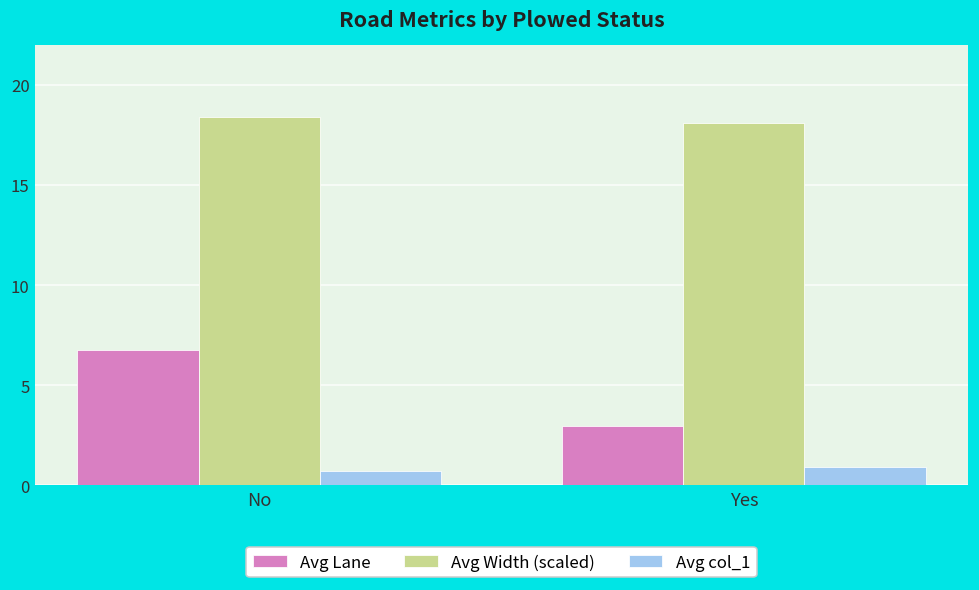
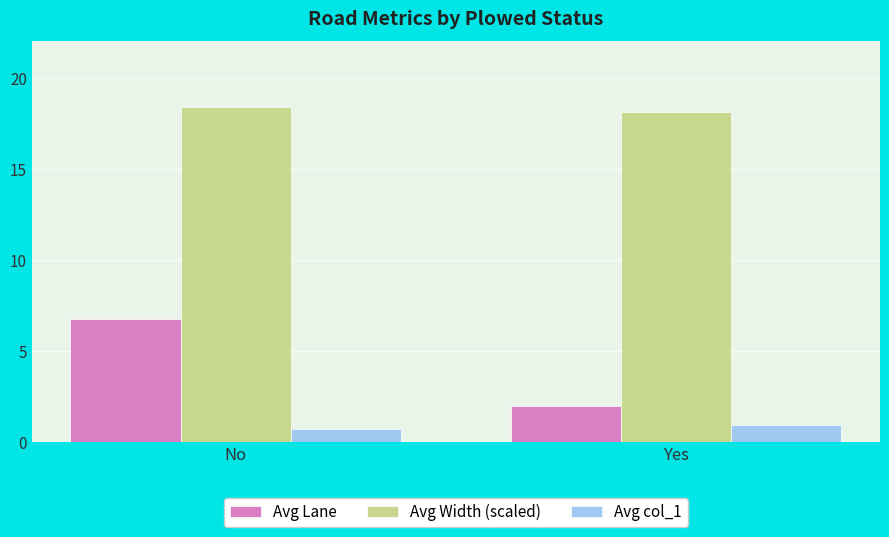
  {
    "Avg Lane": {
      "No": 6.8,
-     "Yes": 3.0
+     "Yes": 2.0
    },
    "Avg Width (scaled)": {
      "No": 18.4,
      "Yes": 18.1
    },
    "Avg col_1": {
      "No": 0.7,
      "Yes": 0.9
    }
  }
